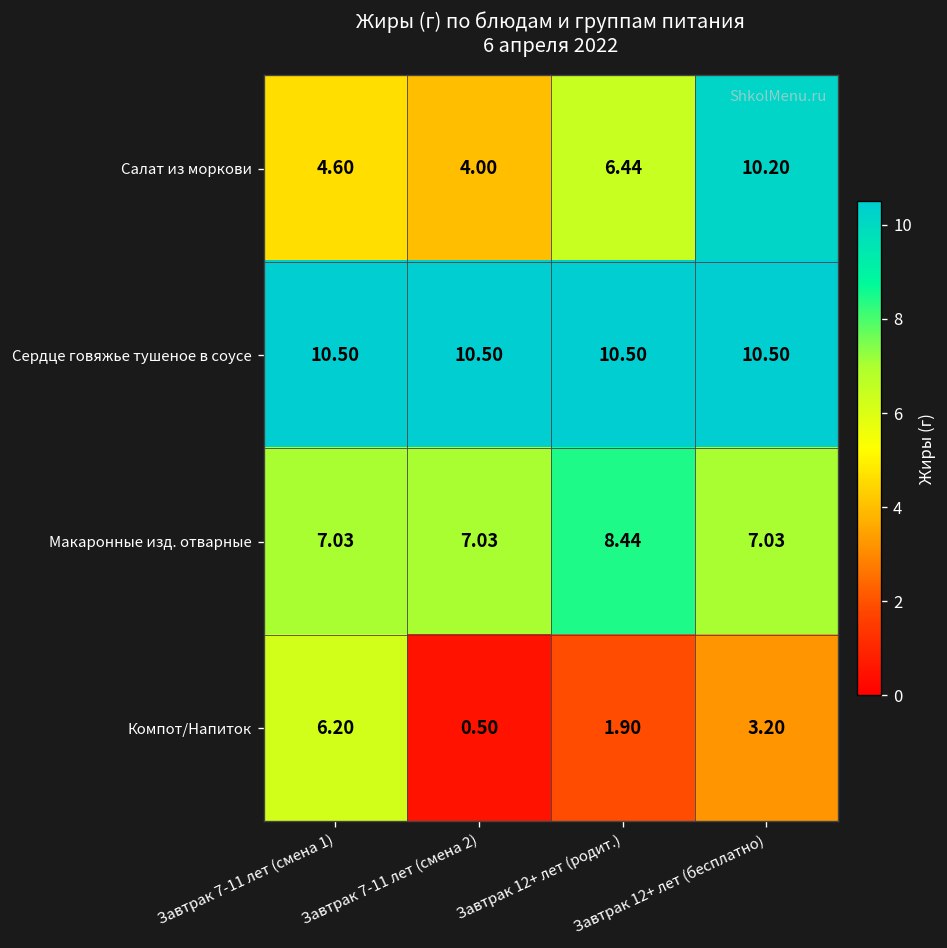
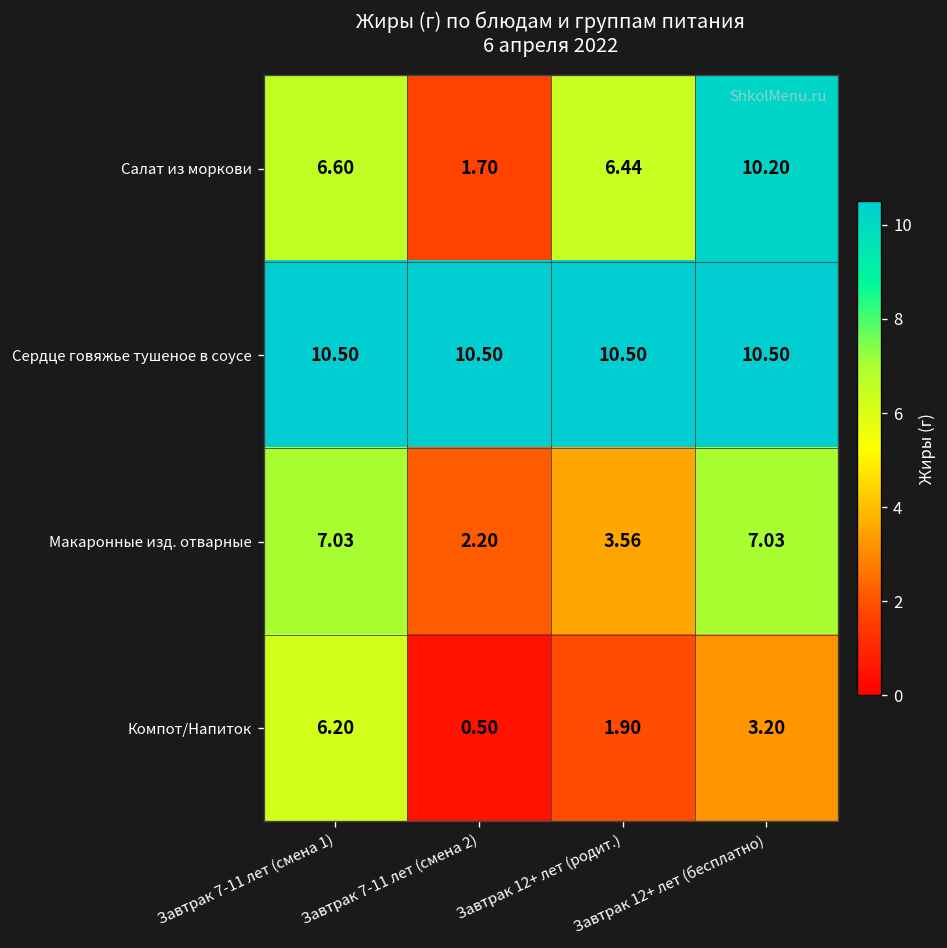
  {
    "Салат из моркови": {
-     "Завтрак 7-11 лет (смена 1)": 4.60,
-     "Завтрак 7-11 лет (смена 2)": 4.00,
+     "Завтрак 7-11 лет (смена 1)": 6.60,
+     "Завтрак 7-11 лет (смена 2)": 1.70,
      "Завтрак 12+ лет (родит.)": 6.44
    },
    "Сердце говяжье тушеное в соусе": {
      "Завтрак 7-11 лет (смена 1)": 10.50,
      "Завтрак 7-11 лет (смена 2)": 10.50,
      "Завтрак 12+ лет (родит.)": 10.50,
      "Завтрак 12+ лет (бесплатно)": 10.50
    },
    "Макаронные изд. отварные": {
      "Завтрак 7-11 лет (смена 1)": 7.03,
-     "Завтрак 7-11 лет (смена 2)": 7.03,
-     "Завтрак 12+ лет (родит.)": 8.44,
+     "Завтрак 7-11 лет (смена 2)": 2.20,
+     "Завтрак 12+ лет (родит.)": 3.56,
      "Завтрак 12+ лет (бесплатно)": 7.03
    },
    "Компот/Напиток": {
      "Завтрак 7-11 лет (смена 1)": 6.20,
      "Завтрак 7-11 лет (смена 2)": 0.50,
      "Завтрак 12+ лет (родит.)": 1.90,
      "Завтрак 12+ лет (бесплатно)": 3.20
    }
  }
